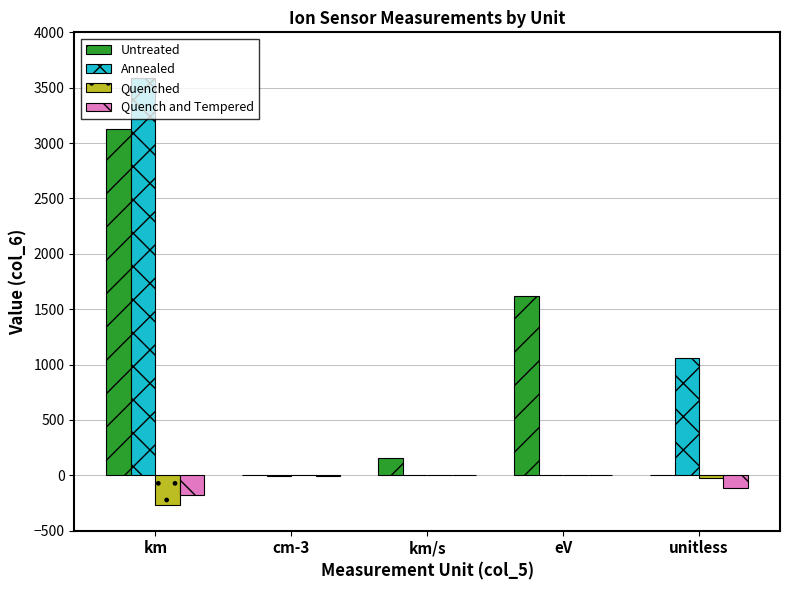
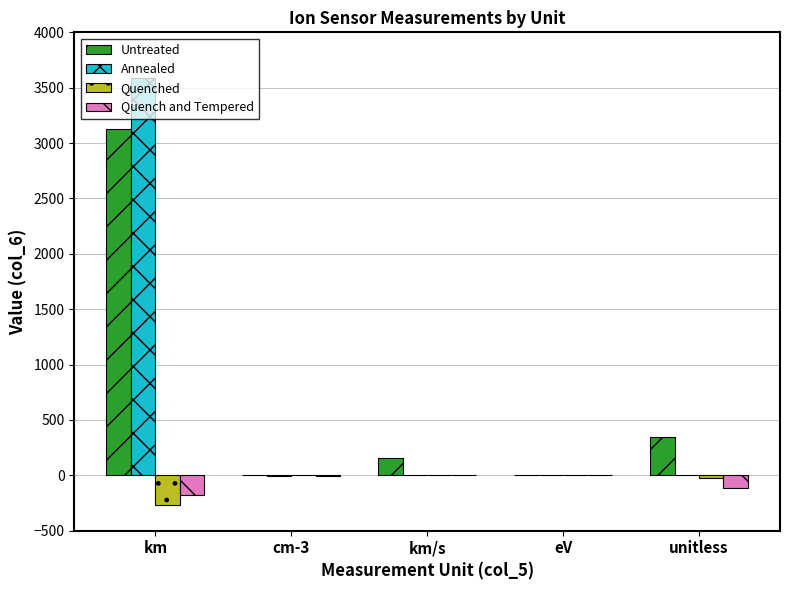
  {
    "Untreated": {
      "km": 3120,
      "km/s": 150,
-     "eV": 1620,
-     "unitless": 0
+     "eV": 0,
+     "unitless": 350
    },
    "Annealed": {
-     "unitless": 1060
+     "unitless": 0
    },
    "Quenched": {
      "km": -270,
      "unitless": -30
    },
    "Quench and Tempered": {
      "km": -180,
      "unitless": -120
    }
  }
